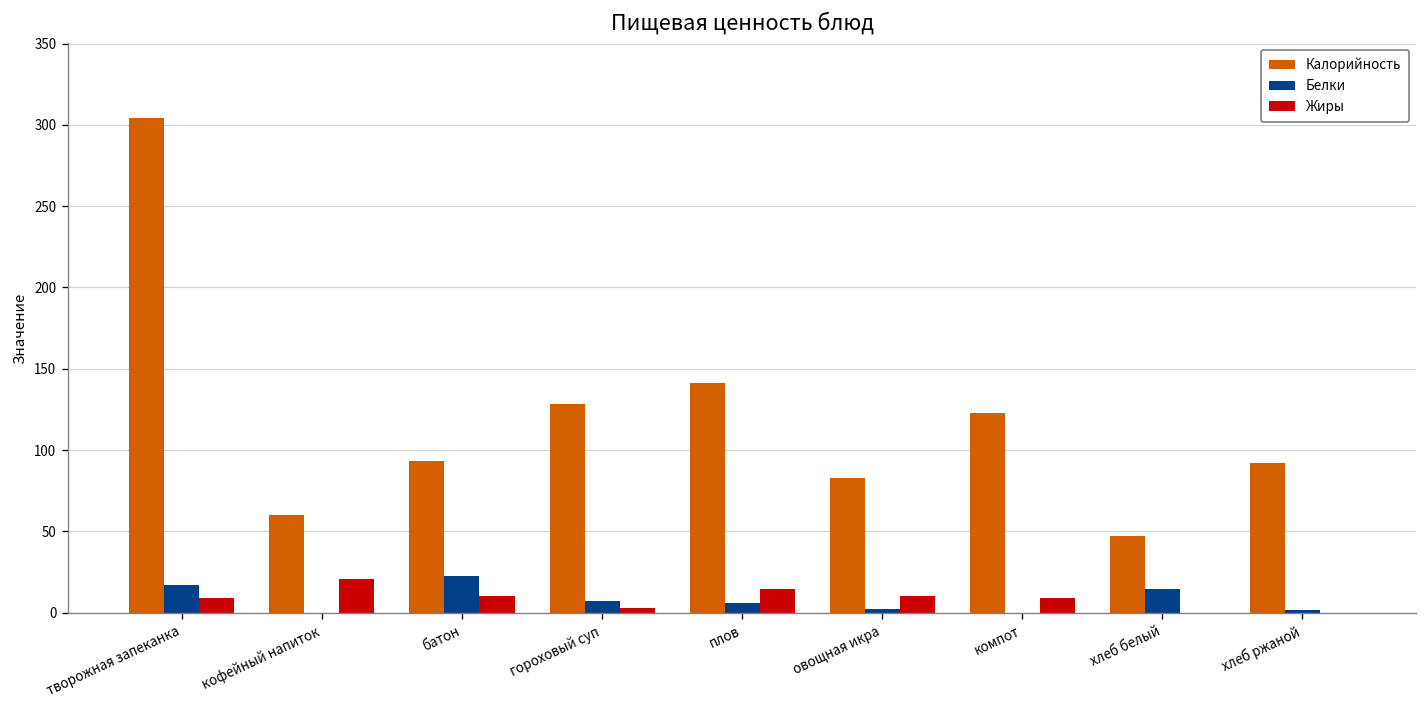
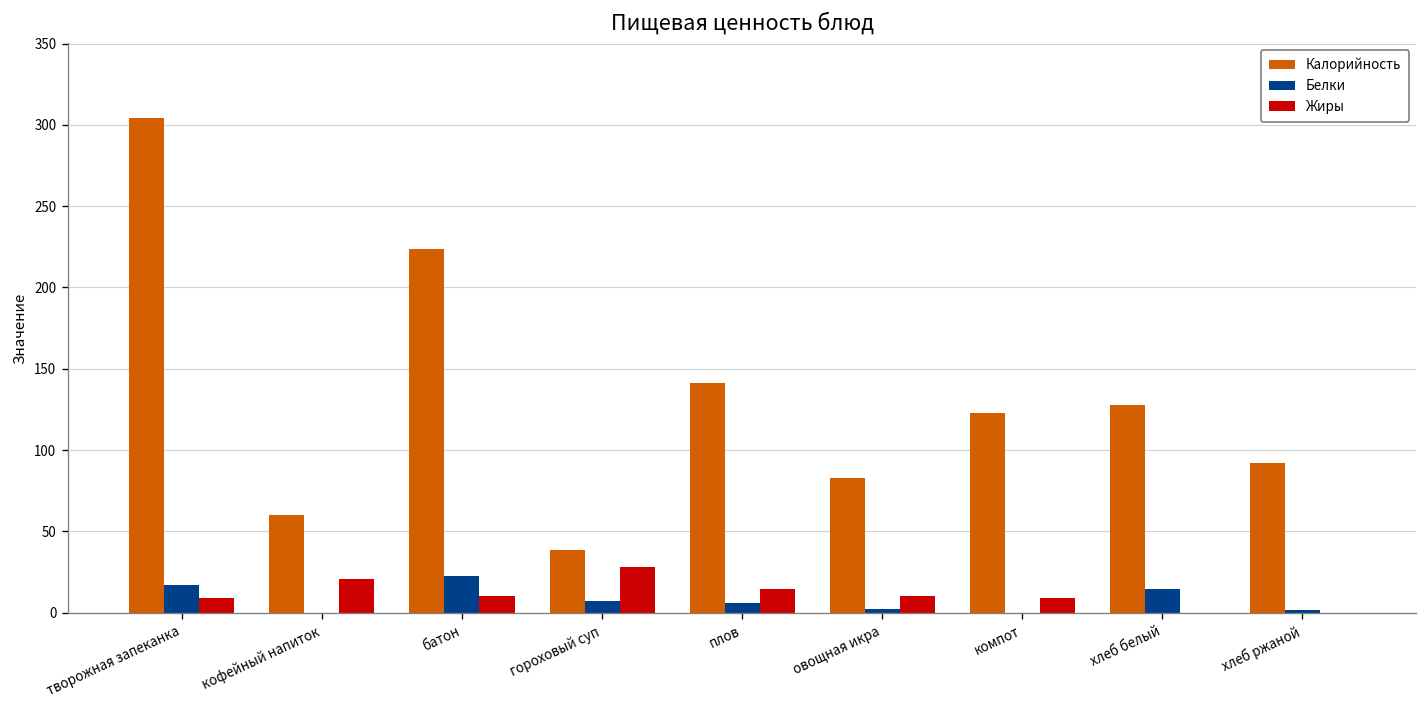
  {
    "Калорийность": {
      "творожная запеканка": 305,
      "кофейный напиток": 60,
-     "батон": 94,
-     "гороховый суп": 128,
+     "батон": 223,
+     "гороховый суп": 39,
      "плов": 141,
      "овощная икра": 83,
      "компот": 123,
-     "хлеб белый": 47,
+     "хлеб белый": 128,
      "хлеб ржаной": 92
    },
    "Белки": {
      "творожная запеканка": 17,
      "батон": 23,
      "гороховый суп": 8,
      "плов": 6,
      "овощная икра": 2,
      "компот": 0,
      "хлеб белый": 15,
      "хлеб ржаной": 2
    },
    "Жиры": {
      "творожная запеканка": 9,
      "кофейный напиток": 21,
      "батон": 10,
-     "гороховый суп": 3,
+     "гороховый суп": 28,
      "плов": 14,
      "овощная икра": 11,
      "компот": 9,
      "хлеб белый": 0,
      "хлеб ржаной": 0
    }
  }
